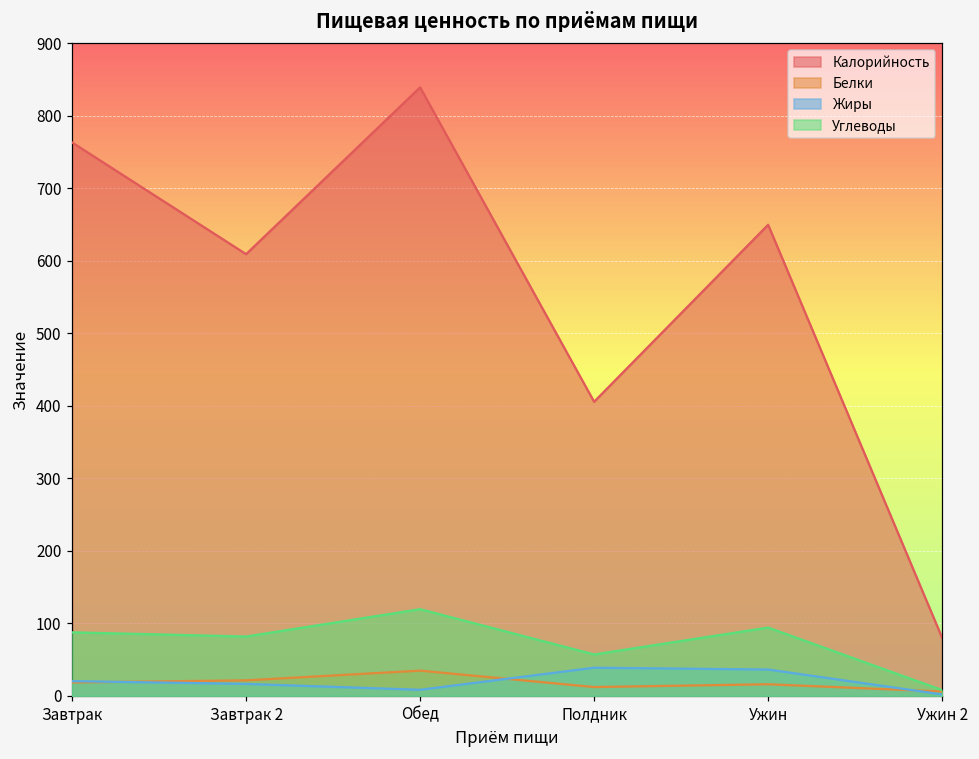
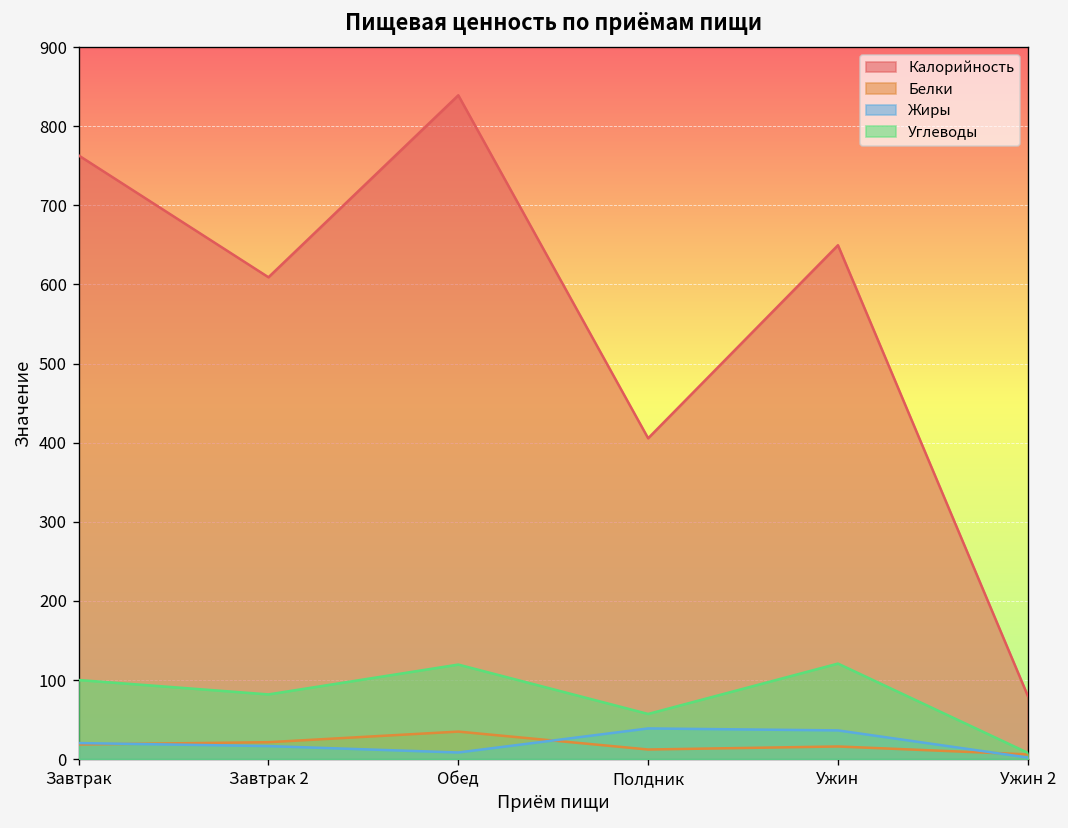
  {
    "Жиры": {
      "Завтрак 2": 20,
      "Обед": 10,
      "Полдник": 40,
      "Ужин": 40,
      "Ужин 2": 0
    },
    "Углеводы": {
-     "Завтрак": 90,
+     "Завтрак": 100,
      "Завтрак 2": 80,
      "Обед": 120,
      "Полдник": 60,
-     "Ужин": 90
+     "Ужин": 120
    }
  }
